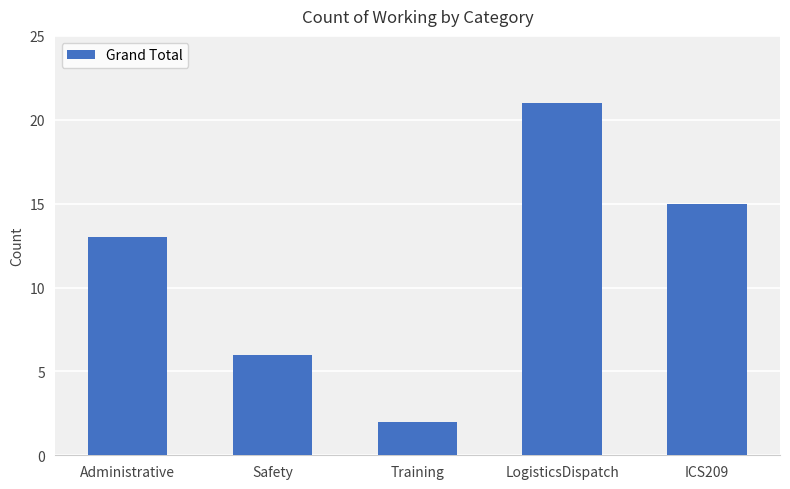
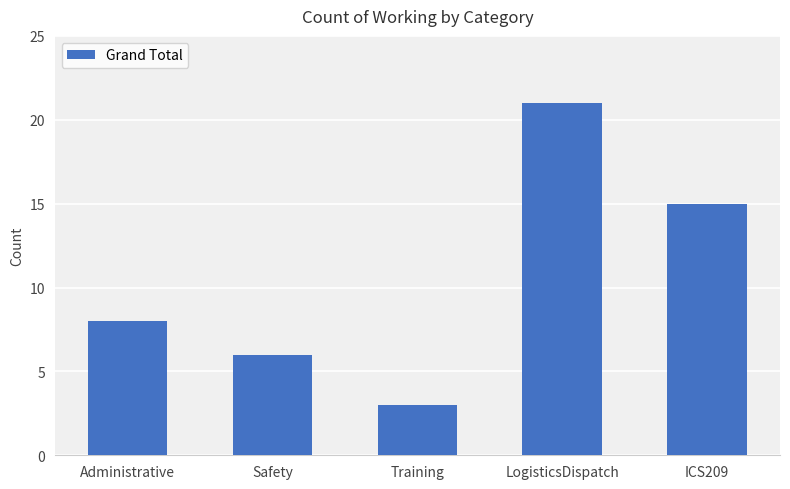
  {
-   "Administrative": 13,
+   "Administrative": 8,
    "Safety": 6,
-   "Training": 2,
+   "Training": 3,
    "LogisticsDispatch": 21,
    "ICS209": 15
  }
